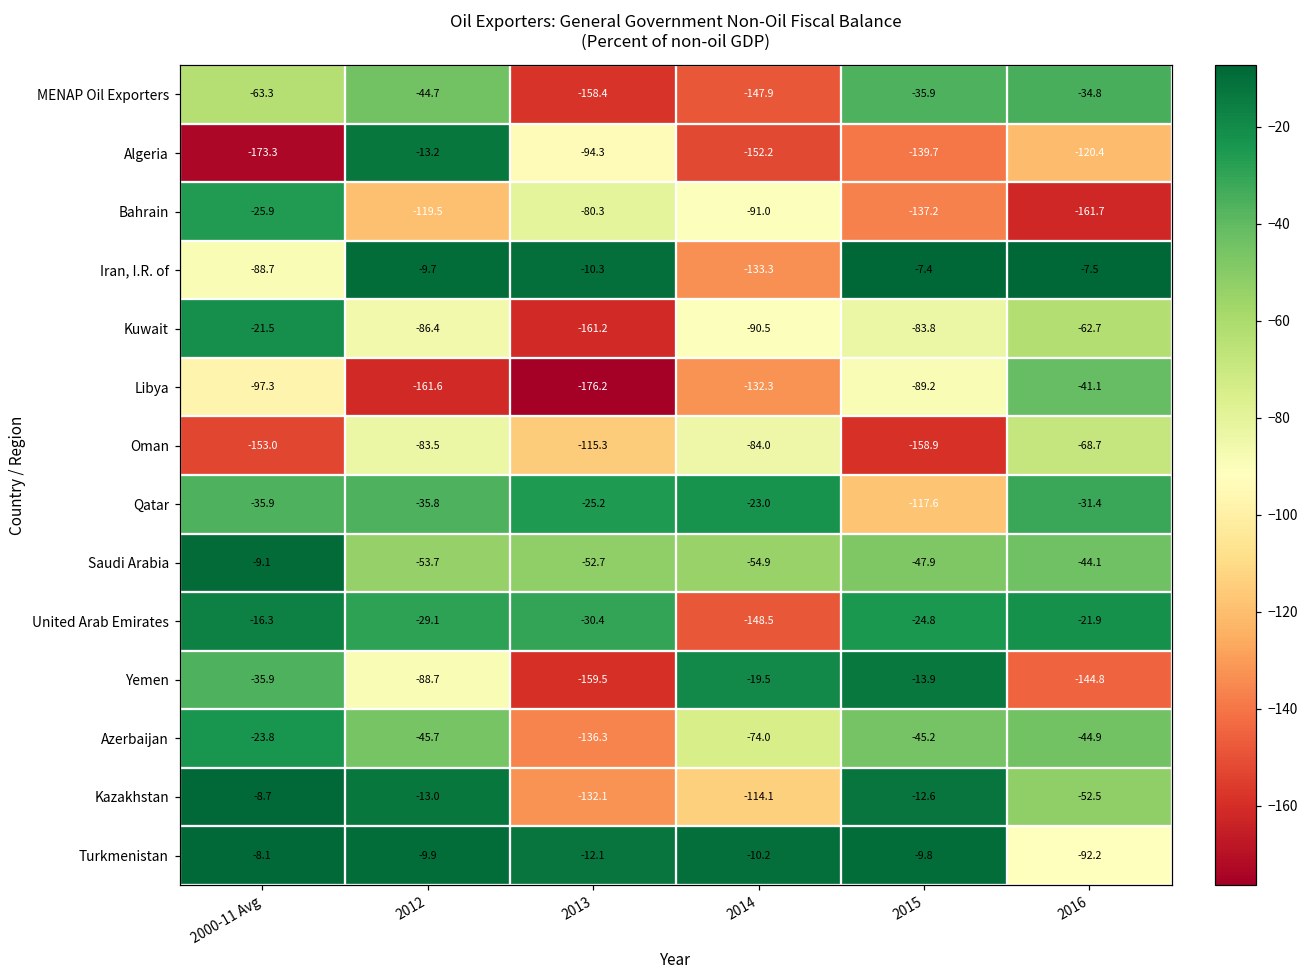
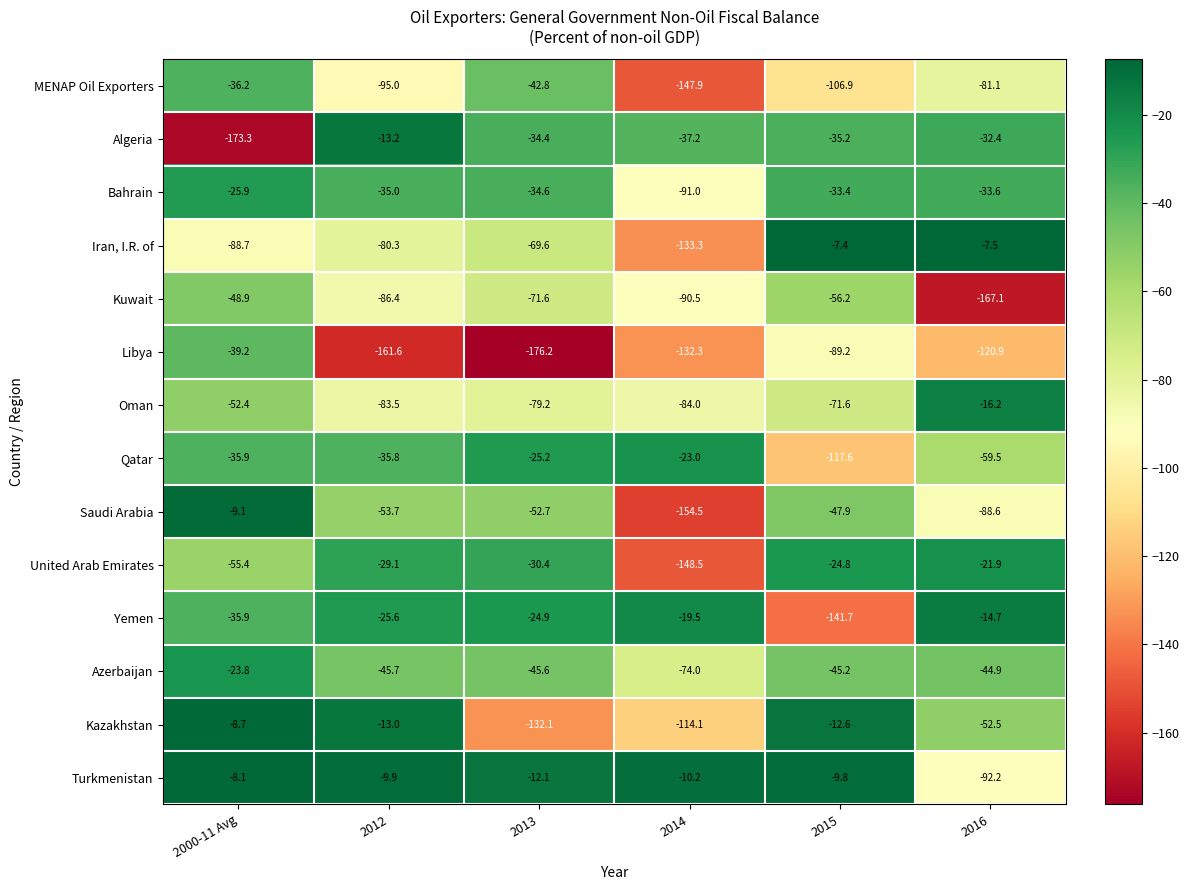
  {
    "MENAP Oil Exporters": {
-     "2000-11 Avg": -63.3,
-     "2012": -44.7,
-     "2013": -158.4,
+     "2000-11 Avg": -36.2,
+     "2012": -95.0,
+     "2013": -42.8,
      "2014": -147.9,
-     "2015": -35.9,
-     "2016": -34.8
+     "2015": -106.9,
+     "2016": -81.1
    },
    "Algeria": {
      "2000-11 Avg": -173.3,
      "2012": -13.2,
-     "2013": -94.3,
-     "2014": -152.2,
-     "2015": -139.7,
-     "2016": -120.4
+     "2013": -34.4,
+     "2014": -37.2,
+     "2015": -35.2,
+     "2016": -32.4
    },
    "Bahrain": {
      "2000-11 Avg": -25.9,
-     "2012": -119.5,
-     "2013": -80.3,
+     "2012": -35.0,
+     "2013": -34.6,
      "2014": -91.0,
-     "2015": -137.2,
-     "2016": -161.7
+     "2015": -33.4,
+     "2016": -33.6
    },
    "Iran, I.R. of": {
      "2000-11 Avg": -88.7,
-     "2012": -9.7,
-     "2013": -10.3,
+     "2012": -80.3,
+     "2013": -69.6,
      "2014": -133.3,
      "2015": -7.4,
      "2016": -7.5
    },
    "Kuwait": {
-     "2000-11 Avg": -21.5,
+     "2000-11 Avg": -48.9,
      "2012": -86.4,
-     "2013": -161.2,
+     "2013": -71.6,
      "2014": -90.5,
-     "2015": -83.8,
-     "2016": -62.7
+     "2015": -56.2,
+     "2016": -167.1
    },
    "Libya": {
-     "2000-11 Avg": -97.3,
+     "2000-11 Avg": -39.2,
      "2012": -161.6,
      "2013": -176.2,
      "2014": -132.3,
      "2015": -89.2,
-     "2016": -41.1
+     "2016": -120.9
    },
    "Oman": {
-     "2000-11 Avg": -153.0,
+     "2000-11 Avg": -52.4,
      "2012": -83.5,
-     "2013": -115.3,
+     "2013": -79.2,
      "2014": -84.0,
-     "2015": -158.9,
-     "2016": -68.7
+     "2015": -71.6,
+     "2016": -16.2
    },
    "Qatar": {
      "2000-11 Avg": -35.9,
      "2012": -35.8,
      "2013": -25.2,
      "2014": -23.0,
      "2015": -117.6,
-     "2016": -31.4
+     "2016": -59.5
    },
    "Saudi Arabia": {
      "2000-11 Avg": -9.1,
      "2012": -53.7,
      "2013": -52.7,
-     "2014": -54.9,
+     "2014": -154.5,
      "2015": -47.9,
-     "2016": -44.1
+     "2016": -88.6
    },
    "United Arab Emirates": {
-     "2000-11 Avg": -16.3,
+     "2000-11 Avg": -55.4,
      "2012": -29.1,
      "2013": -30.4,
      "2014": -148.5,
      "2015": -24.8,
      "2016": -21.9
    },
    "Yemen": {
      "2000-11 Avg": -35.9,
-     "2012": -88.7,
-     "2013": -159.5,
+     "2012": -25.6,
+     "2013": -24.9,
      "2014": -19.5,
-     "2015": -13.9,
-     "2016": -144.8
+     "2015": -141.7,
+     "2016": -14.7
    },
    "Azerbaijan": {
      "2000-11 Avg": -23.8,
      "2012": -45.7,
-     "2013": -136.3,
+     "2013": -45.6,
      "2014": -74.0,
      "2015": -45.2,
      "2016": -44.9
    },
    "Kazakhstan": {
      "2000-11 Avg": -8.7,
      "2012": -13.0,
      "2013": -132.1,
      "2014": -114.1,
      "2015": -12.6,
      "2016": -52.5
    },
    "Turkmenistan": {
      "2000-11 Avg": -8.1,
      "2012": -9.9,
      "2013": -12.1,
      "2014": -10.2,
      "2015": -9.8,
      "2016": -92.2
    }
  }
